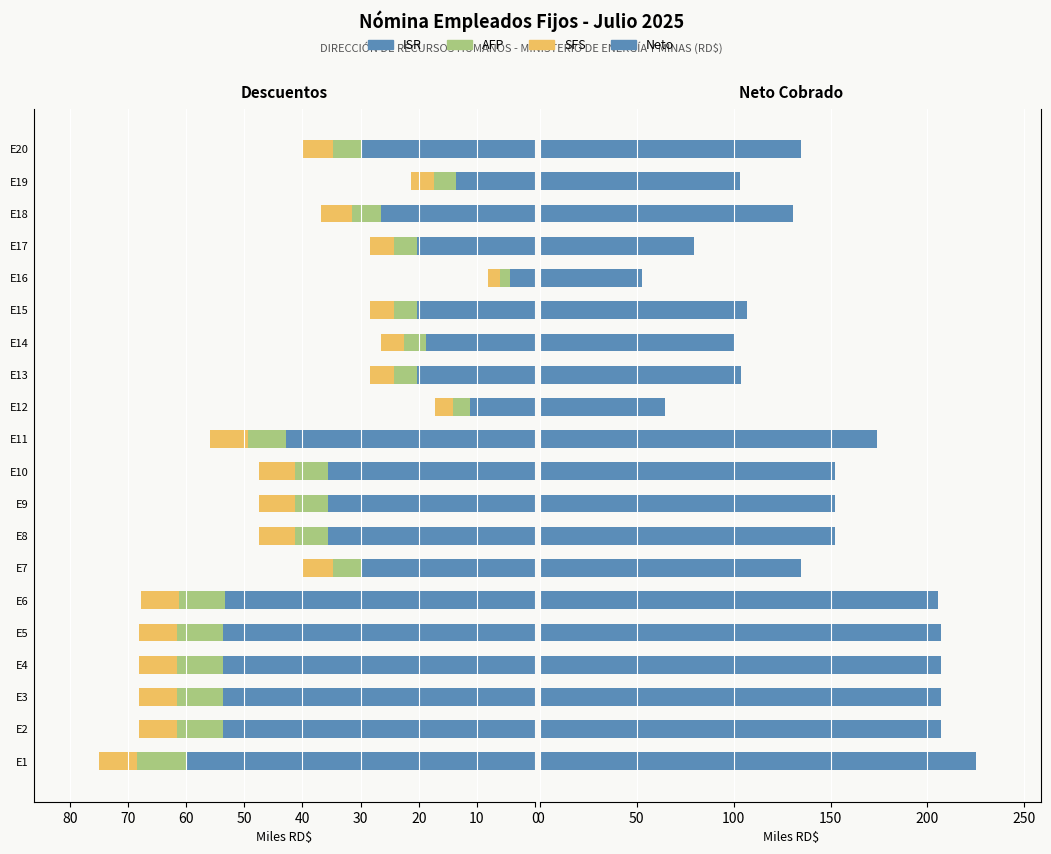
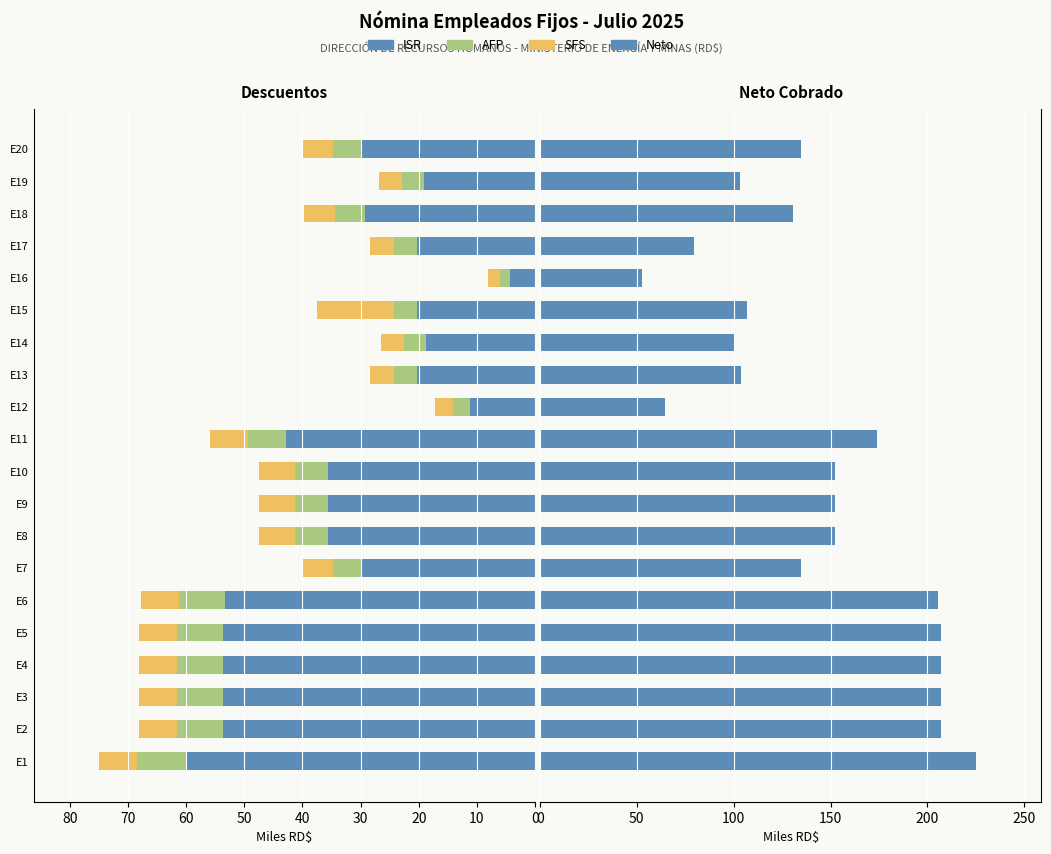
  {
    "Descuentos": {
      "ISR": {
        "E20": 30,
-       "E19": 14,
-       "E18": 26,
+       "E19": 19,
+       "E18": 29,
        "E17": 20,
        "E16": 4,
        "E15": 20,
        "E14": 19,
        "E13": 20,
        "E12": 11,
        "E11": 43,
        "E10": 36,
        "E9": 36,
        "E8": 36,
        "E7": 30,
        "E6": 53,
        "E5": 54,
        "E4": 54,
        "E3": 54,
        "E2": 54,
        "E1": 60
      },
      "AFP": {
        "E20": 5,
        "E19": 4,
        "E18": 5,
        "E17": 4,
        "E16": 2,
        "E15": 4,
        "E14": 4,
        "E13": 4,
        "E12": 3,
        "E11": 7,
        "E10": 6,
        "E9": 6,
        "E8": 6,
        "E7": 5,
        "E6": 8,
        "E5": 8,
        "E4": 8,
        "E3": 8,
        "E2": 8,
        "E1": 9
      },
      "SFS": {
        "E20": 5,
        "E19": 4,
        "E18": 5,
        "E17": 4,
        "E16": 2,
-       "E15": 4,
+       "E15": 13,
        "E14": 4,
        "E13": 4,
        "E12": 3,
        "E11": 7,
        "E10": 6,
        "E9": 6,
        "E8": 6,
        "E7": 5,
        "E6": 7,
        "E5": 7,
        "E4": 7,
        "E3": 7,
        "E2": 7,
        "E1": 7
      }
    }
  }
